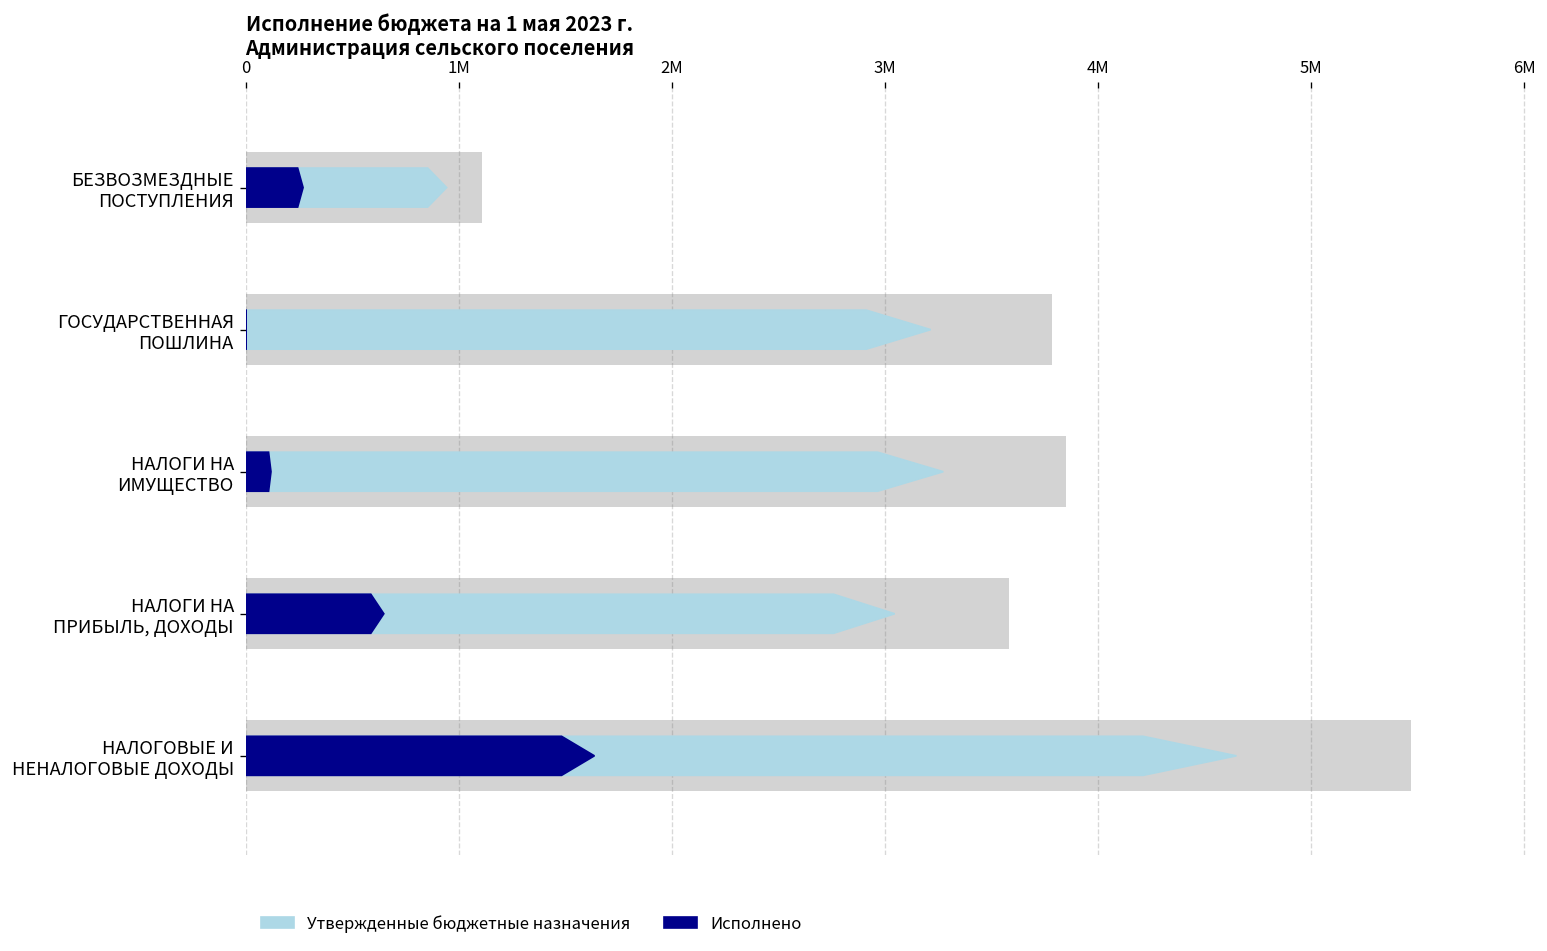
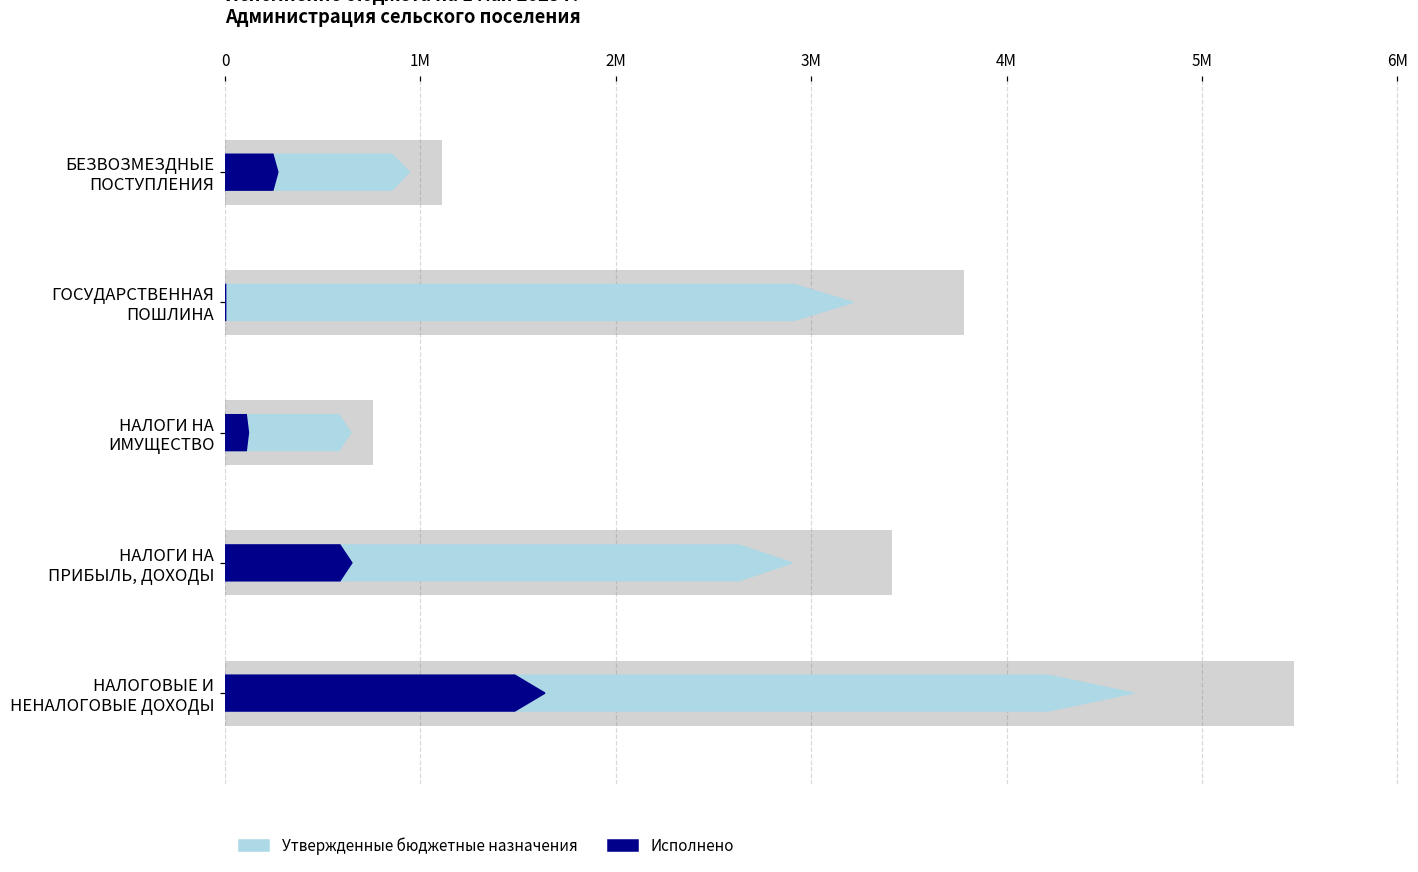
  {
    "БЕЗВОЗМЕЗДНЫЕ ПОСТУПЛЕНИЯ": "1.11М",
    "ГОСУДАРСТВЕННАЯ ПОШЛИНА": "3.78М",
-   "НАЛОГИ НА ИМУЩЕСТВО": "3.85М",
-   "НАЛОГИ НА ПРИБЫЛЬ, ДОХОДЫ": "3.58М",
+   "НАЛОГИ НА ИМУЩЕСТВО": "0.76М",
+   "НАЛОГИ НА ПРИБЫЛЬ, ДОХОДЫ": "3.42М",
    "НАЛОГОВЫЕ И НЕНАЛОГОВЫЕ ДОХОДЫ": "5.47М"
  }
